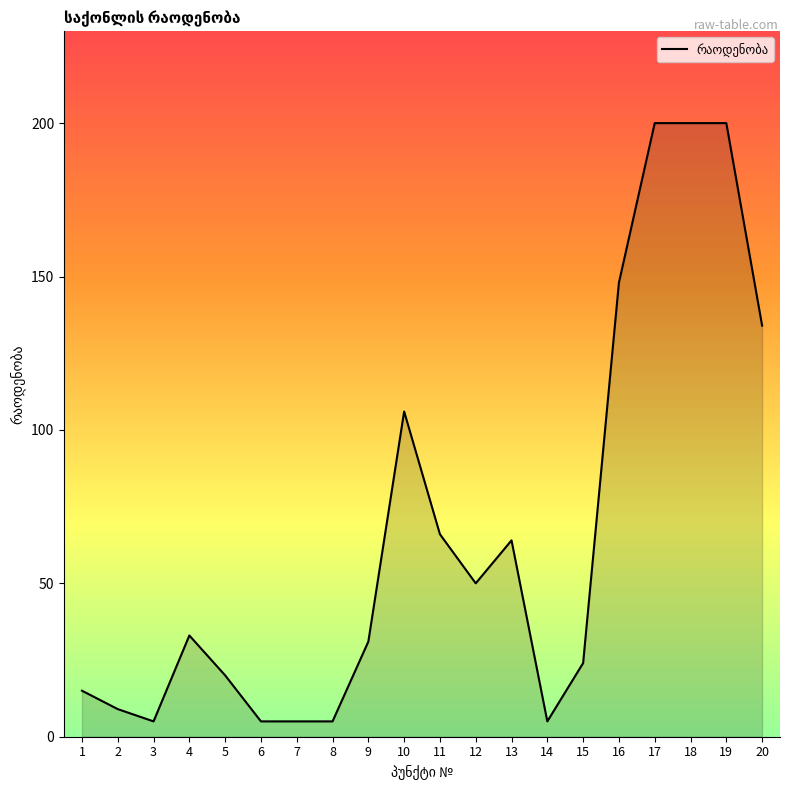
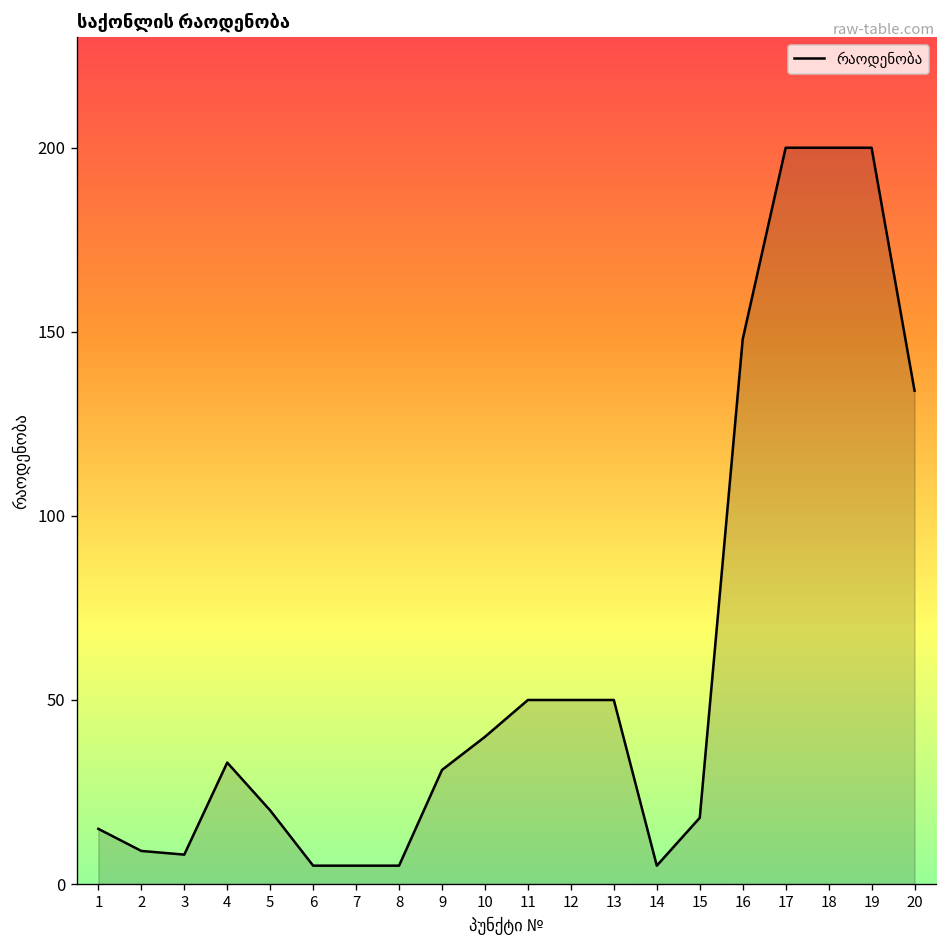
  {
    "1": 15,
    "2": 9,
-   "3": 5,
+   "3": 8,
    "4": 33,
    "5": 20,
    "6": 5,
    "7": 5,
    "8": 5,
    "9": 31,
-   "10": 106,
-   "11": 66,
+   "10": 40,
+   "11": 50,
    "12": 50,
-   "13": 64,
+   "13": 50,
    "14": 5,
-   "15": 24,
+   "15": 18,
    "16": 148,
    "17": 200,
    "18": 200,
    "19": 200,
    "20": 134
  }
